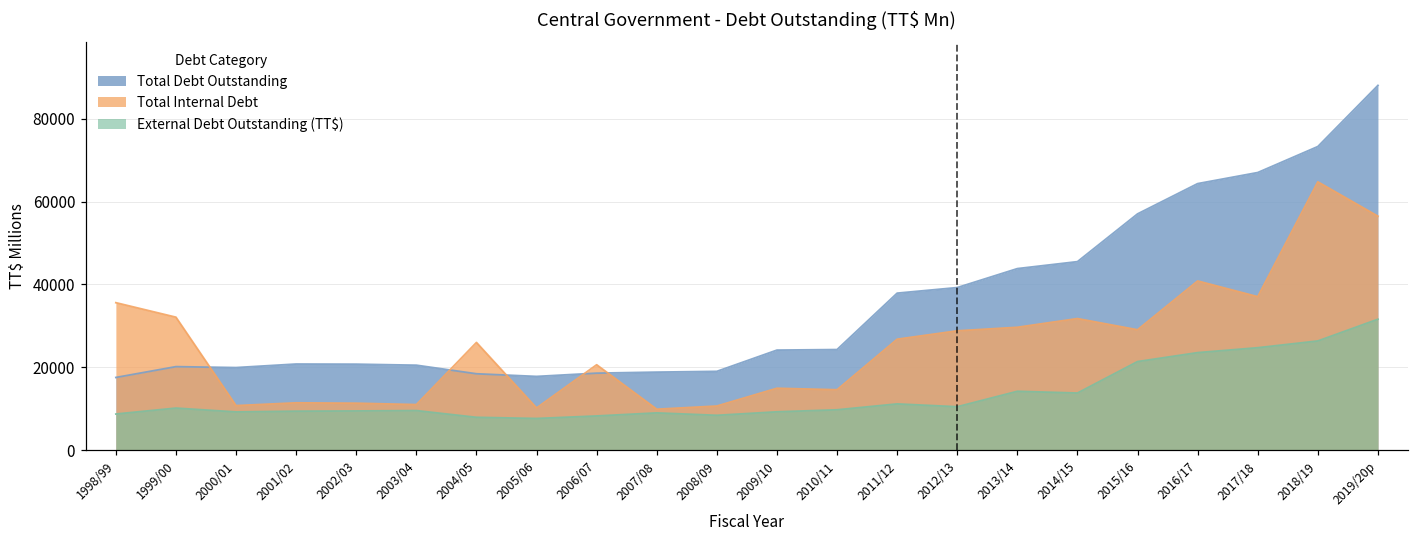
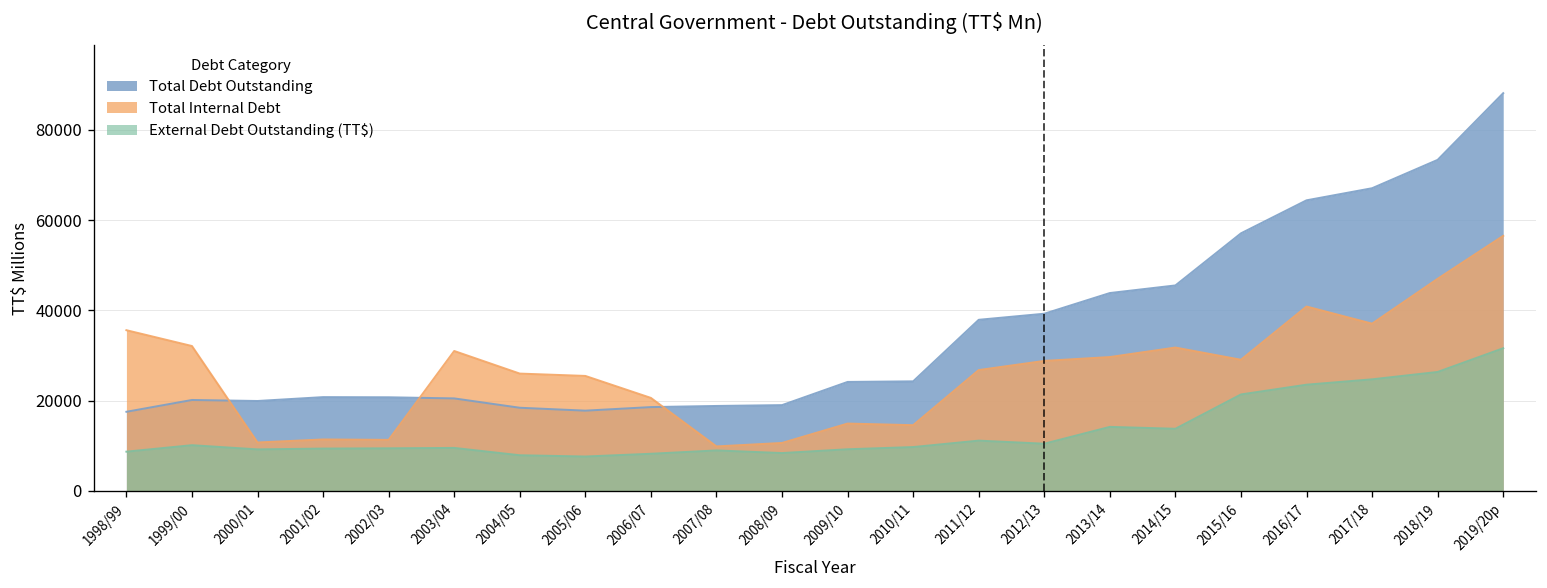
  {
    "Total Internal Debt": {
      "1998/99": 36000,
      "1999/00": 32000,
      "2000/01": 11000,
      "2001/02": 11000,
      "2002/03": 11000,
-     "2003/04": 11000,
+     "2003/04": 31000,
      "2004/05": 26000,
-     "2005/06": 10000,
+     "2005/06": 25000,
      "2006/07": 21000,
      "2007/08": 10000,
      "2008/09": 11000,
      "2009/10": 15000,
      "2010/11": 15000,
      "2011/12": 27000,
      "2012/13": 29000,
      "2013/14": 30000,
      "2014/15": 32000,
      "2015/16": 29000,
      "2016/17": 41000,
      "2017/18": 37000,
-     "2018/19": 65000,
+     "2018/19": 47000,
      "2019/20p": 56000
    }
  }
